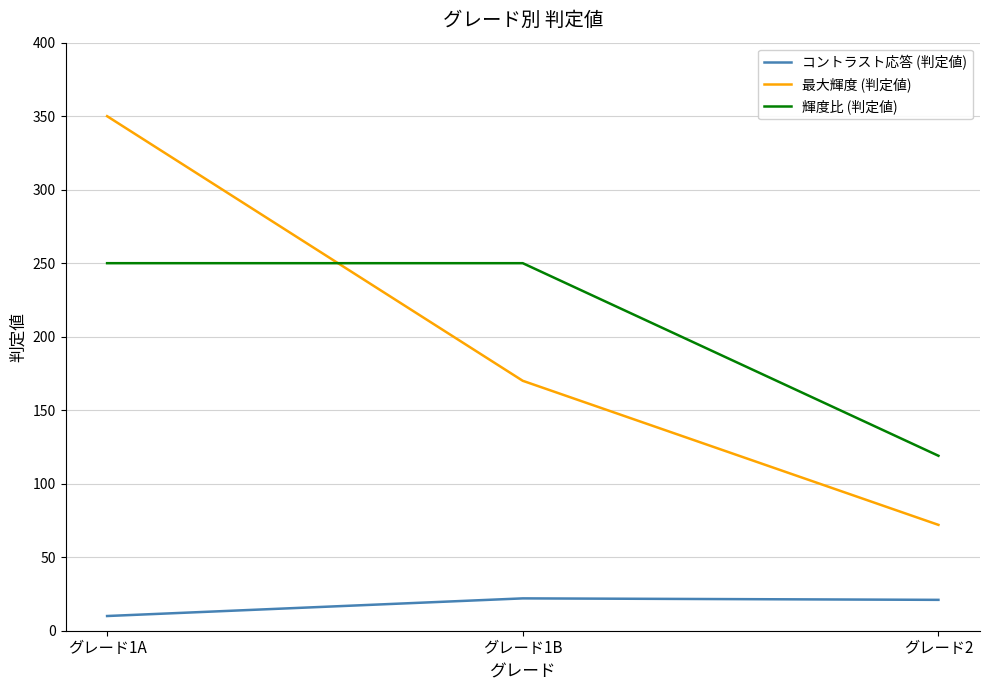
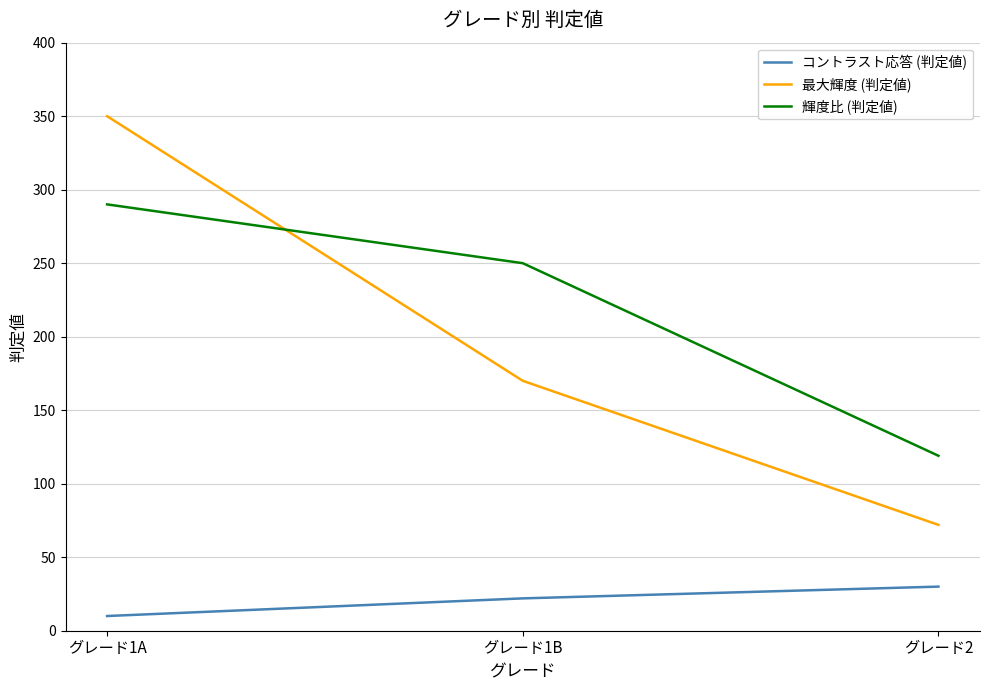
  {
    "コントラスト応答 (判定値)": {
      "グレード1A": 10,
      "グレード1B": 22,
-     "グレード2": 21
+     "グレード2": 30
    },
    "最大輝度 (判定値)": {
      "グレード1A": 350,
      "グレード1B": 170,
      "グレード2": 72
    },
    "輝度比 (判定値)": {
-     "グレード1A": 250,
+     "グレード1A": 290,
      "グレード1B": 250,
      "グレード2": 119
    }
  }
